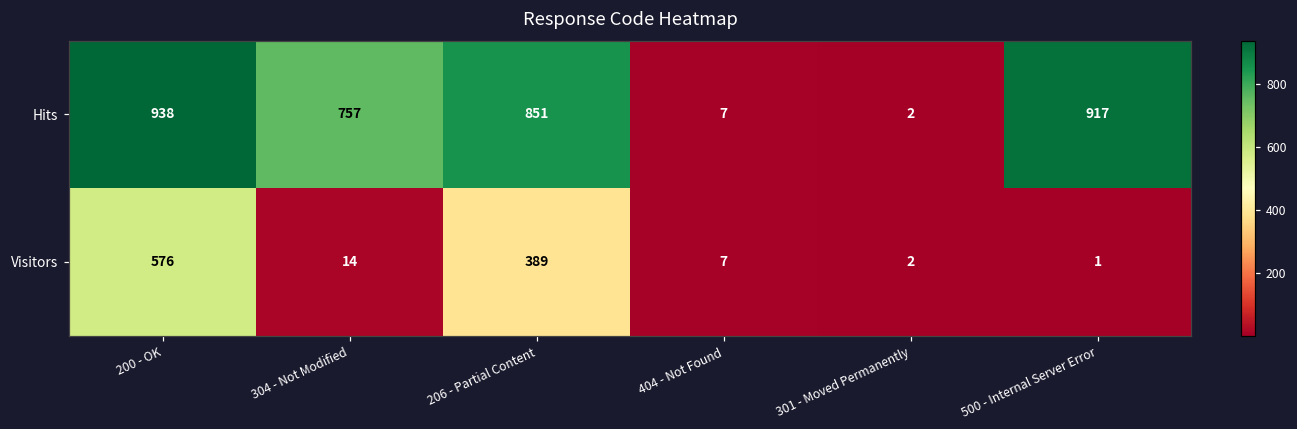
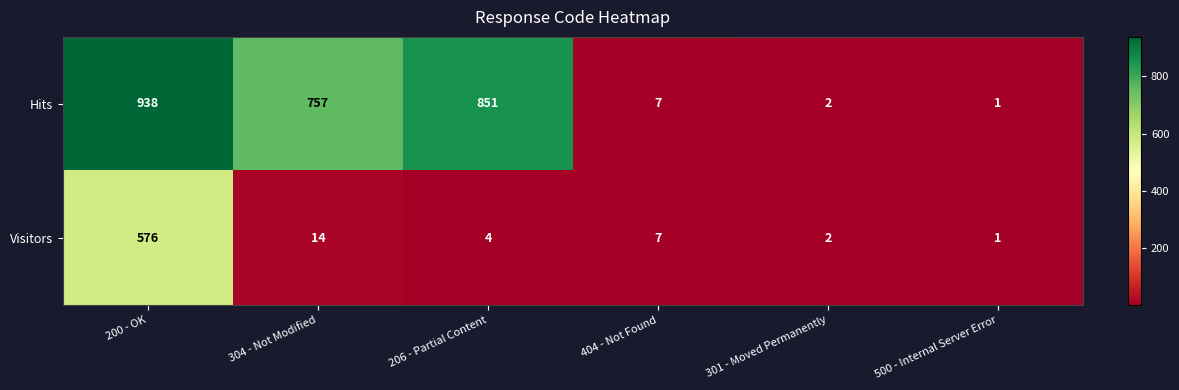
  {
    "Hits": {
      "200 - OK": 938,
      "304 - Not Modified": 757,
      "206 - Partial Content": 851,
      "404 - Not Found": 7,
      "301 - Moved Permanently": 2,
-     "500 - Internal Server Error": 917
+     "500 - Internal Server Error": 1
    },
    "Visitors": {
      "200 - OK": 576,
      "304 - Not Modified": 14,
-     "206 - Partial Content": 389,
+     "206 - Partial Content": 4,
      "404 - Not Found": 7,
      "301 - Moved Permanently": 2,
      "500 - Internal Server Error": 1
    }
  }
